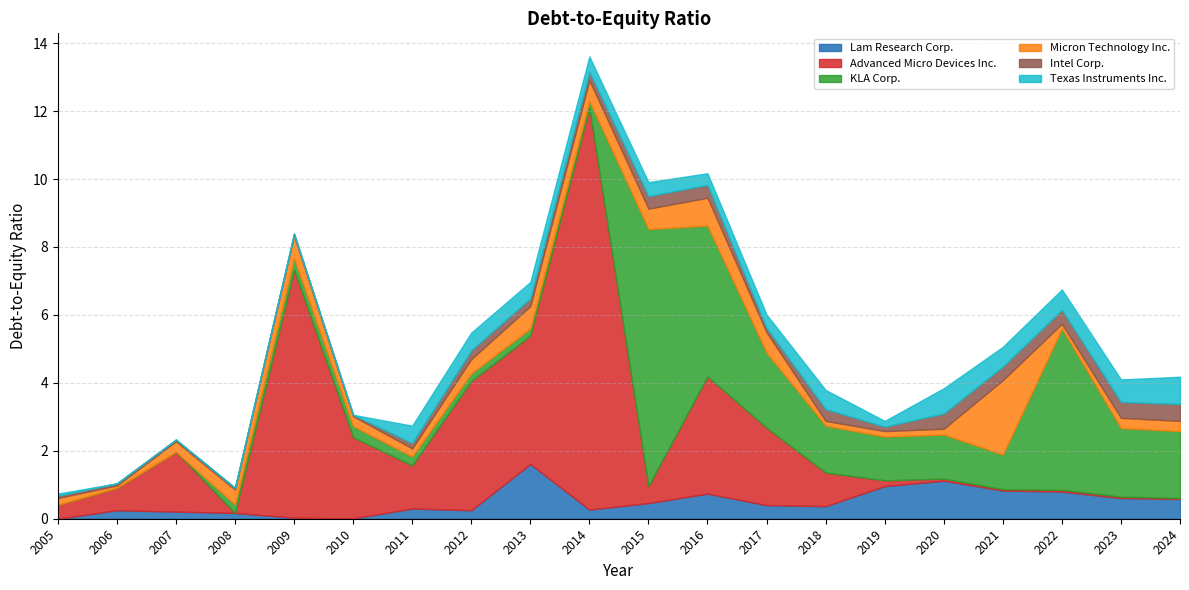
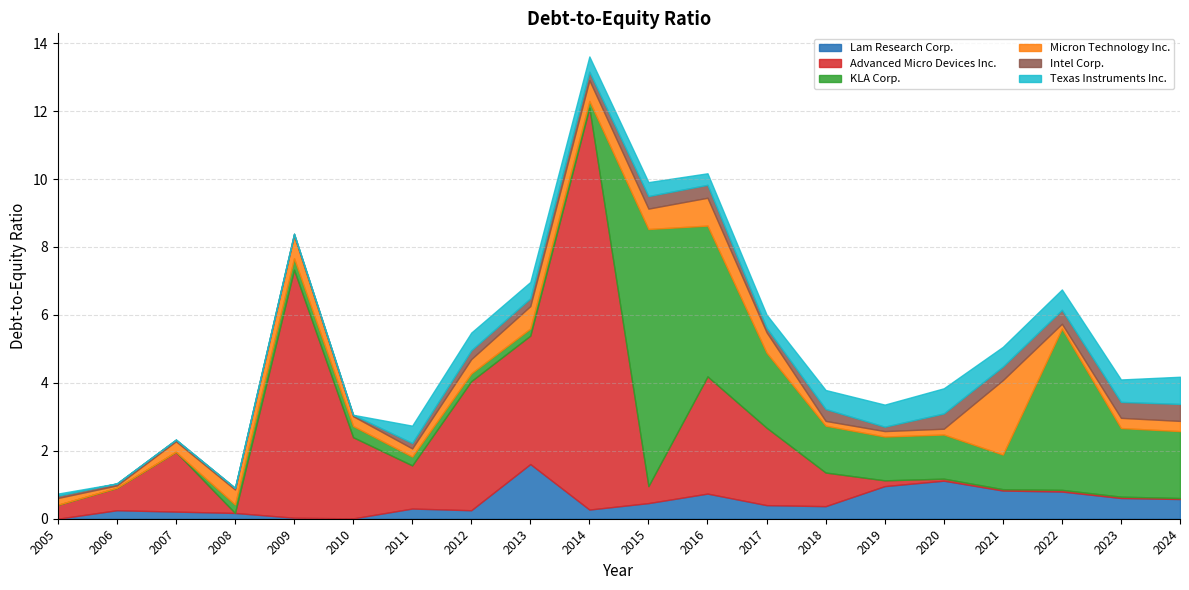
  {
    "Lam Research Corp.": {
      "2005": 0.0,
      "2006": 0.3,
      "2007": 0.2,
      "2011": 0.3,
      "2012": 0.3,
      "2013": 1.6,
      "2014": 0.3,
      "2015": 0.5,
      "2016": 0.7,
      "2017": 0.4,
      "2018": 0.4,
      "2019": 1.0
    },
    "Advanced Micro Devices Inc.": {
      "2009": 7.3,
      "2010": 2.4,
      "2011": 1.3,
      "2012": 3.8,
      "2013": 3.8,
      "2014": 11.8,
      "2015": 0.5,
      "2016": 3.5,
      "2017": 2.3,
      "2018": 1.0,
      "2019": 0.2
    },
    "KLA Corp.": {
      "2008": 0.3,
      "2009": 0.3,
      "2010": 0.3,
      "2011": 0.3,
      "2012": 0.2,
      "2013": 0.2,
      "2014": 0.2,
      "2015": 7.6,
      "2016": 4.4,
      "2017": 2.2,
      "2018": 1.4,
      "2019": 1.3,
      "2020": 1.3,
      "2021": 1.0,
      "2022": 4.8,
      "2023": 2.0,
      "2024": 2.0
    },
    "Micron Technology Inc.": {
      "2011": 0.2,
      "2012": 0.4,
      "2013": 0.7,
      "2014": 0.6,
      "2015": 0.6,
      "2016": 0.8,
      "2017": 0.6,
      "2018": 0.1,
      "2019": 0.2,
      "2020": 0.2,
      "2021": 2.2,
      "2022": 0.1,
      "2023": 0.3,
      "2024": 0.3
    },
    "Intel Corp.": {
      "2011": 0.2,
      "2012": 0.3,
      "2013": 0.2,
      "2014": 0.3,
      "2015": 0.4,
      "2016": 0.4,
      "2017": 0.1,
      "2018": 0.4,
      "2019": 0.1,
      "2020": 0.5,
      "2021": 0.4,
      "2022": 0.4,
      "2023": 0.5,
      "2024": 0.5
    },
    "Texas Instruments Inc.": {
      "2011": 0.5,
      "2012": 0.5,
      "2013": 0.5,
      "2014": 0.4,
      "2015": 0.4,
      "2016": 0.3,
      "2017": 0.4,
      "2018": 0.6,
-     "2019": 0.2,
+     "2019": 0.6,
      "2020": 0.7,
      "2021": 0.6,
      "2022": 0.6,
      "2023": 0.7,
      "2024": 0.8
    }
  }
